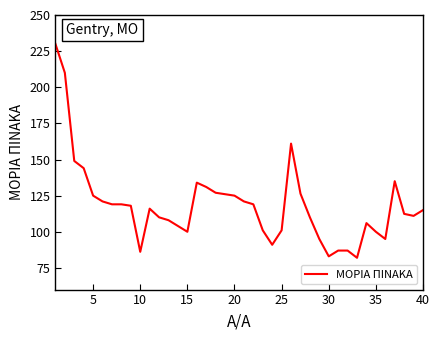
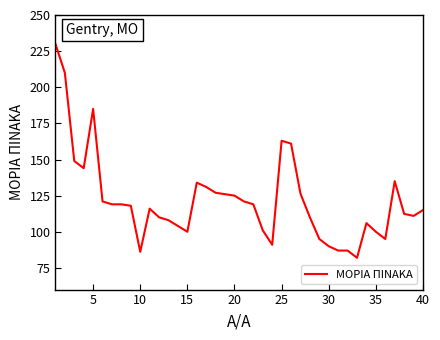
  {
-   "5": 125,
+   "5": 185,
    "10": 86,
    "15": 100,
    "20": 125,
-   "25": 101,
-   "30": 83,
+   "25": 163,
+   "30": 90,
    "35": 100,
    "40": 115
  }
